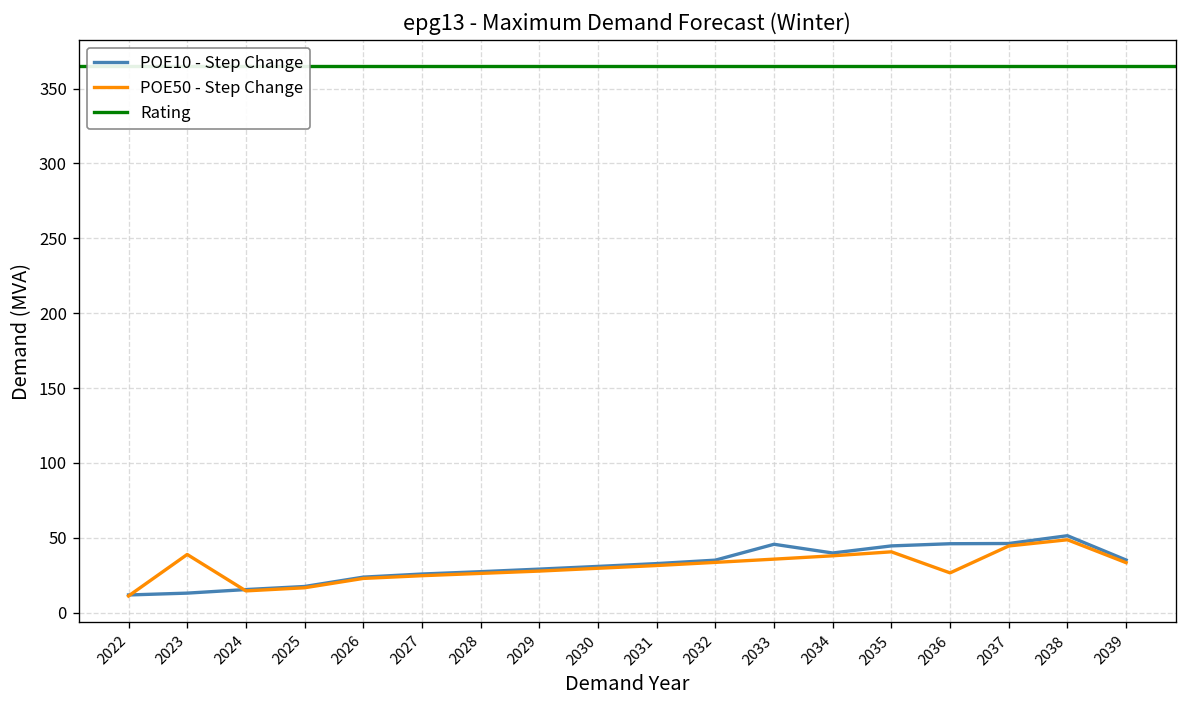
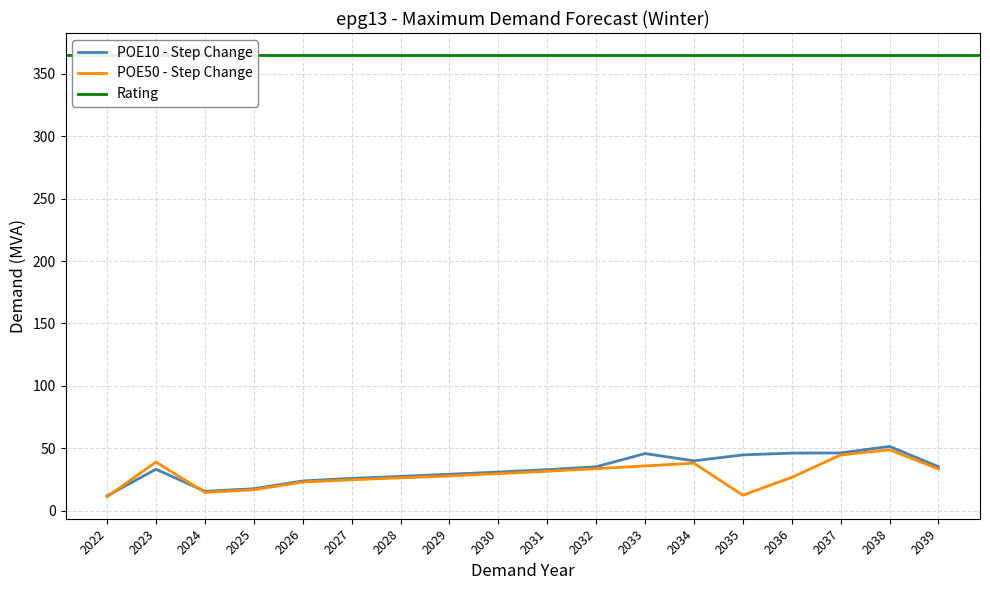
  {
    "POE10 - Step Change": {
-     "2023": 13,
+     "2023": 33,
      "2033": 46,
      "2035": 45,
      "2036": 46,
      "2038": 51
    },
    "POE50 - Step Change": {
      "2023": 39,
      "2033": 36,
-     "2035": 41,
+     "2035": 12,
      "2036": 27,
      "2038": 49
    }
  }
